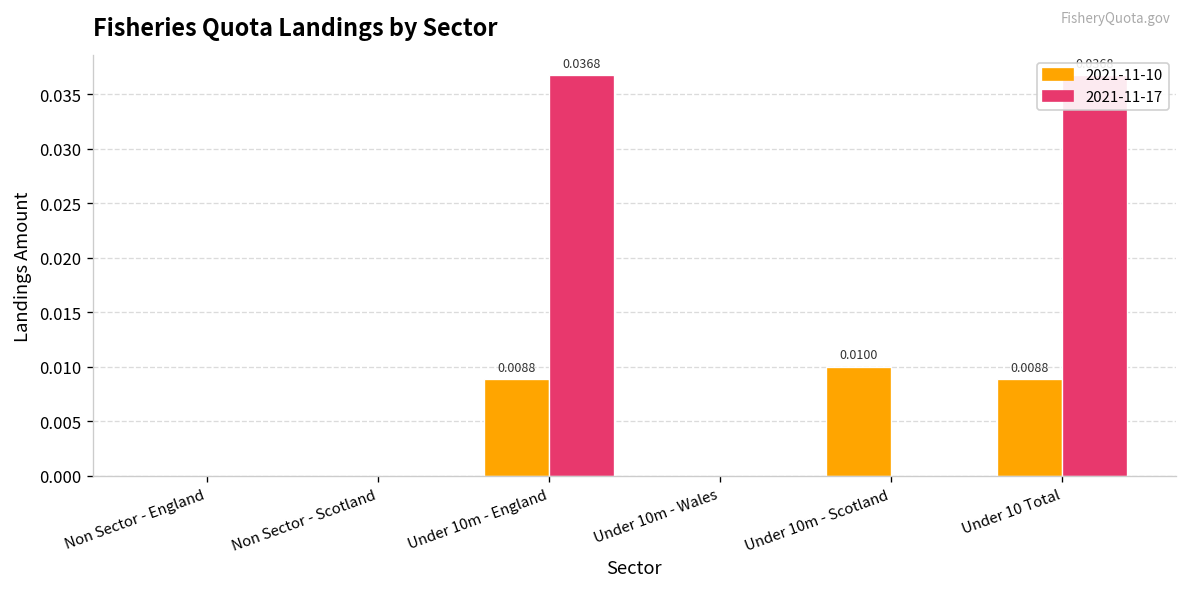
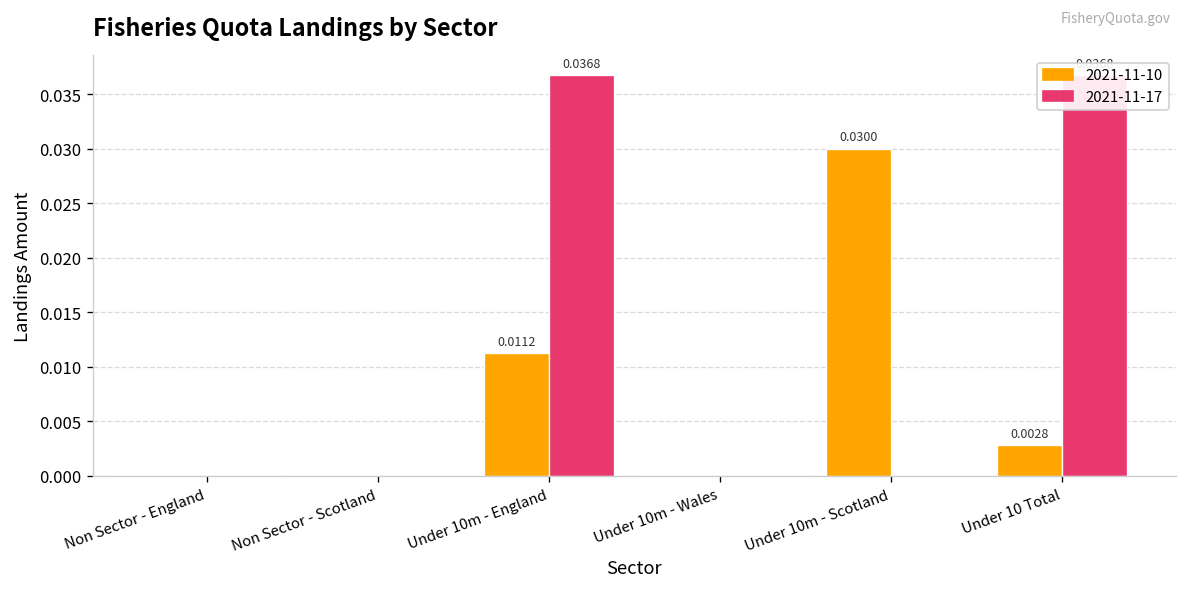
  {
    "2021-11-10": {
-     "Under 10m - England": 0.0088,
-     "Under 10m - Scotland": 0.0100,
-     "Under 10 Total": 0.0088
+     "Under 10m - England": 0.0112,
+     "Under 10m - Scotland": 0.0300,
+     "Under 10 Total": 0.0028
    },
    "2021-11-17": {
      "Under 10m - England": 0.0368
    }
  }
